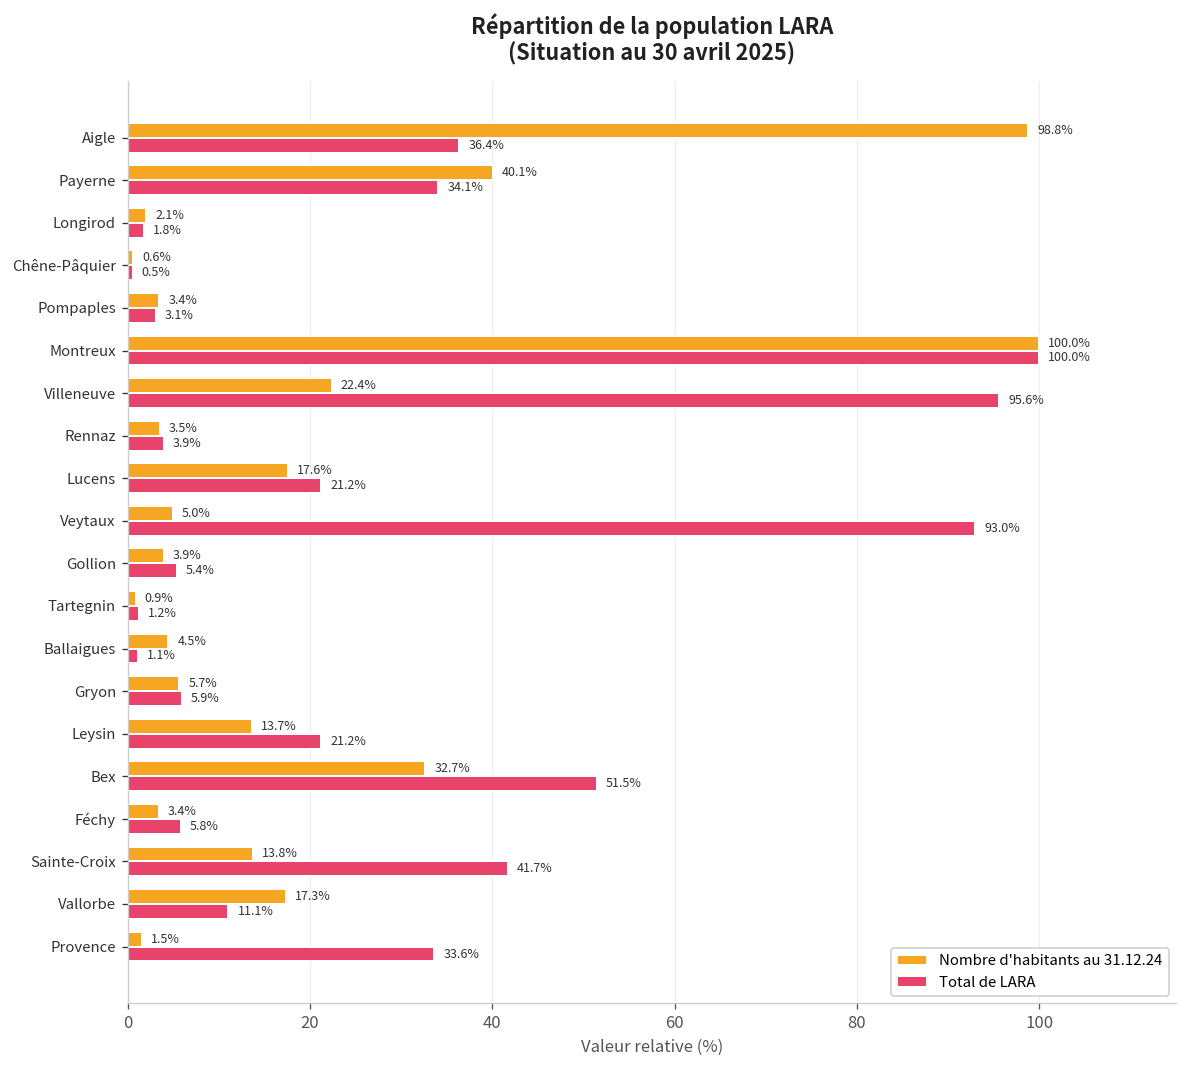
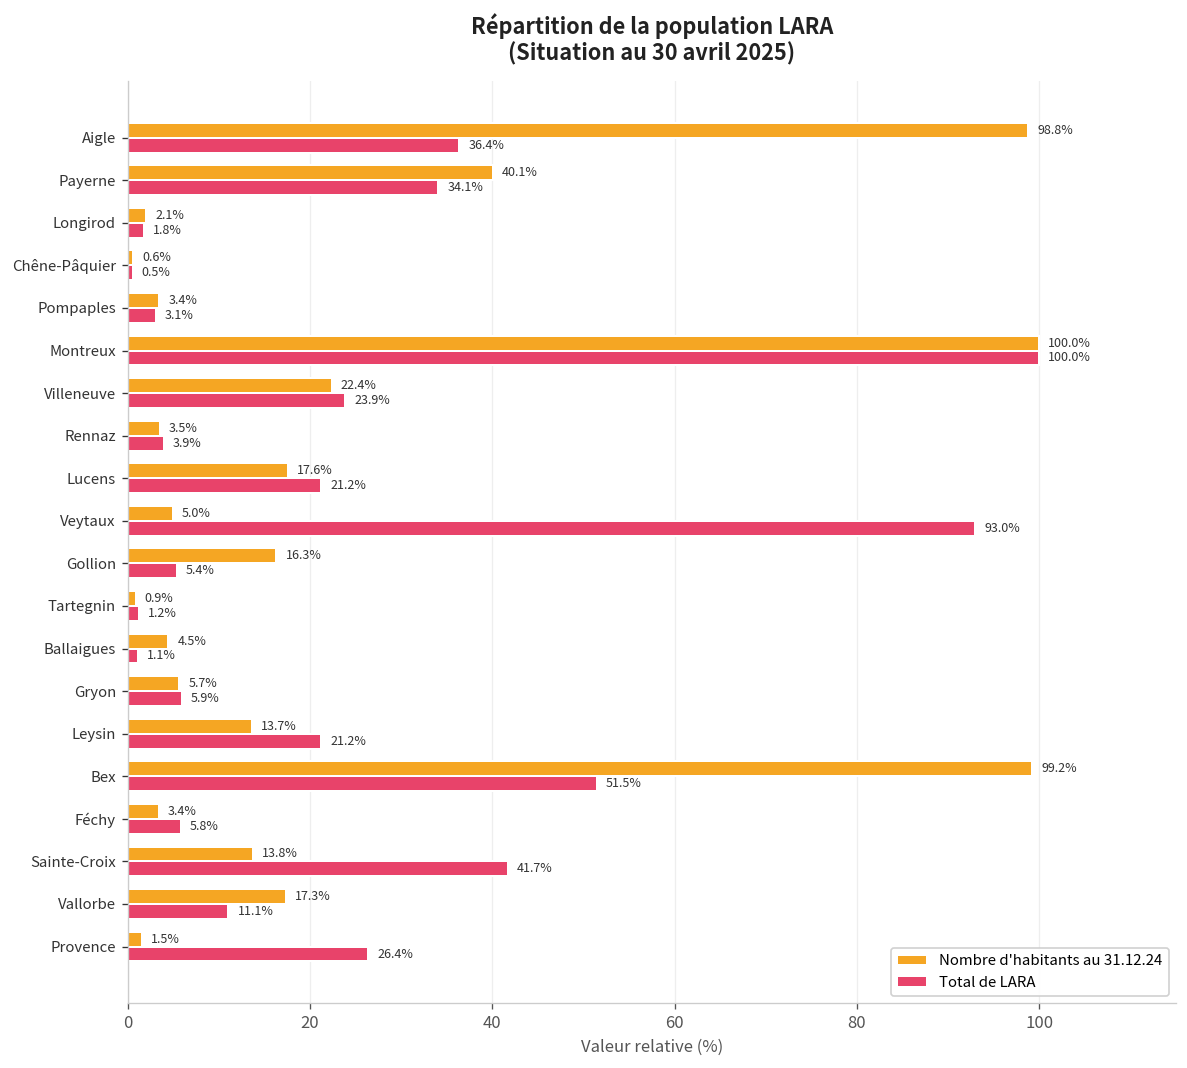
  {
    "Nombre d'habitants au 31.12.24": {
      "Aigle": "98.8%",
      "Payerne": "40.1%",
      "Longirod": "2.1%",
      "Chêne-Pâquier": "0.6%",
      "Pompaples": "3.4%",
      "Montreux": "100.0%",
      "Villeneuve": "22.4%",
      "Rennaz": "3.5%",
      "Lucens": "17.6%",
      "Veytaux": "5.0%",
-     "Gollion": "3.9%",
+     "Gollion": "16.3%",
      "Tartegnin": "0.9%",
      "Ballaigues": "4.5%",
      "Gryon": "5.7%",
      "Leysin": "13.7%",
-     "Bex": "32.7%",
+     "Bex": "99.2%",
      "Féchy": "3.4%",
      "Sainte-Croix": "13.8%",
      "Vallorbe": "17.3%",
      "Provence": "1.5%"
    },
    "Total de LARA": {
      "Aigle": "36.4%",
      "Payerne": "34.1%",
      "Longirod": "1.8%",
      "Chêne-Pâquier": "0.5%",
      "Pompaples": "3.1%",
      "Montreux": "100.0%",
-     "Villeneuve": "95.6%",
+     "Villeneuve": "23.9%",
      "Rennaz": "3.9%",
      "Lucens": "21.2%",
      "Veytaux": "93.0%",
      "Gollion": "5.4%",
      "Tartegnin": "1.2%",
      "Ballaigues": "1.1%",
      "Gryon": "5.9%",
      "Leysin": "21.2%",
      "Bex": "51.5%",
      "Féchy": "5.8%",
      "Sainte-Croix": "41.7%",
      "Vallorbe": "11.1%",
-     "Provence": "33.6%"
+     "Provence": "26.4%"
    }
  }
